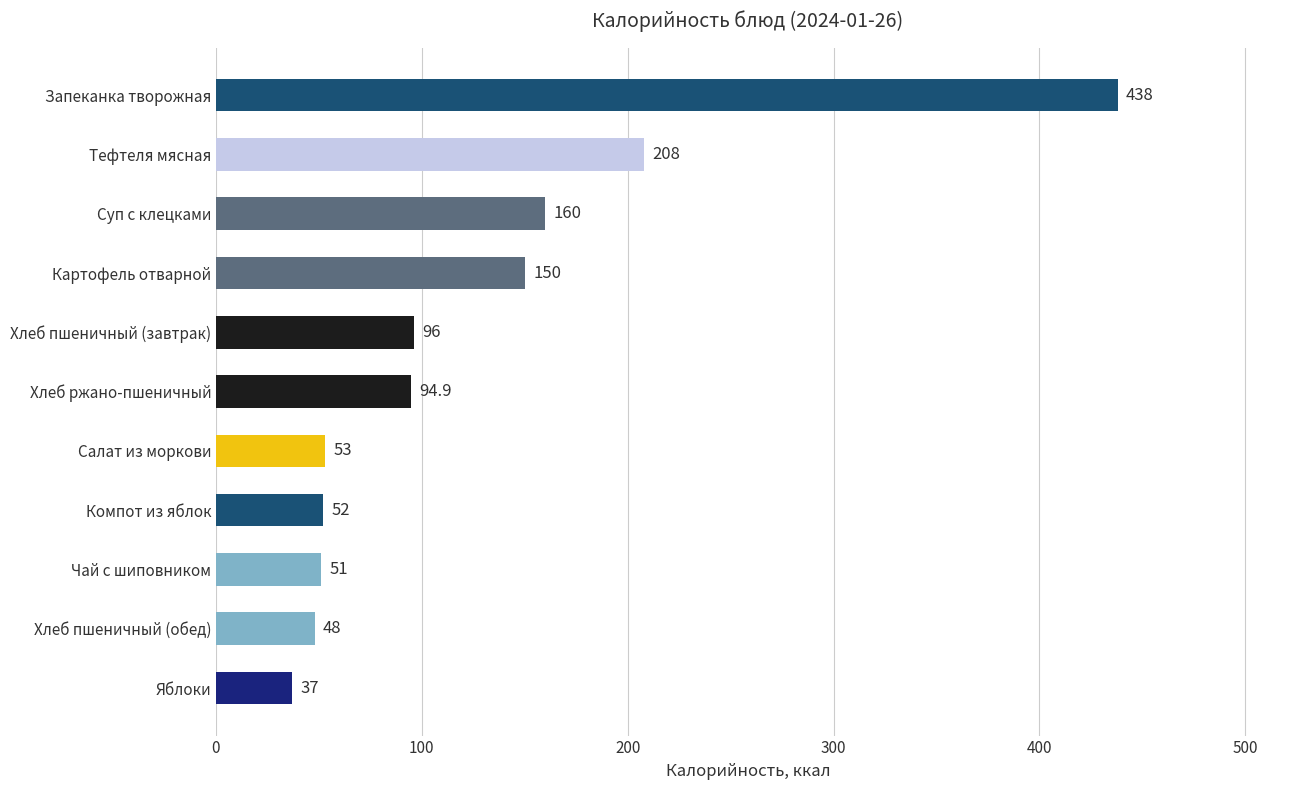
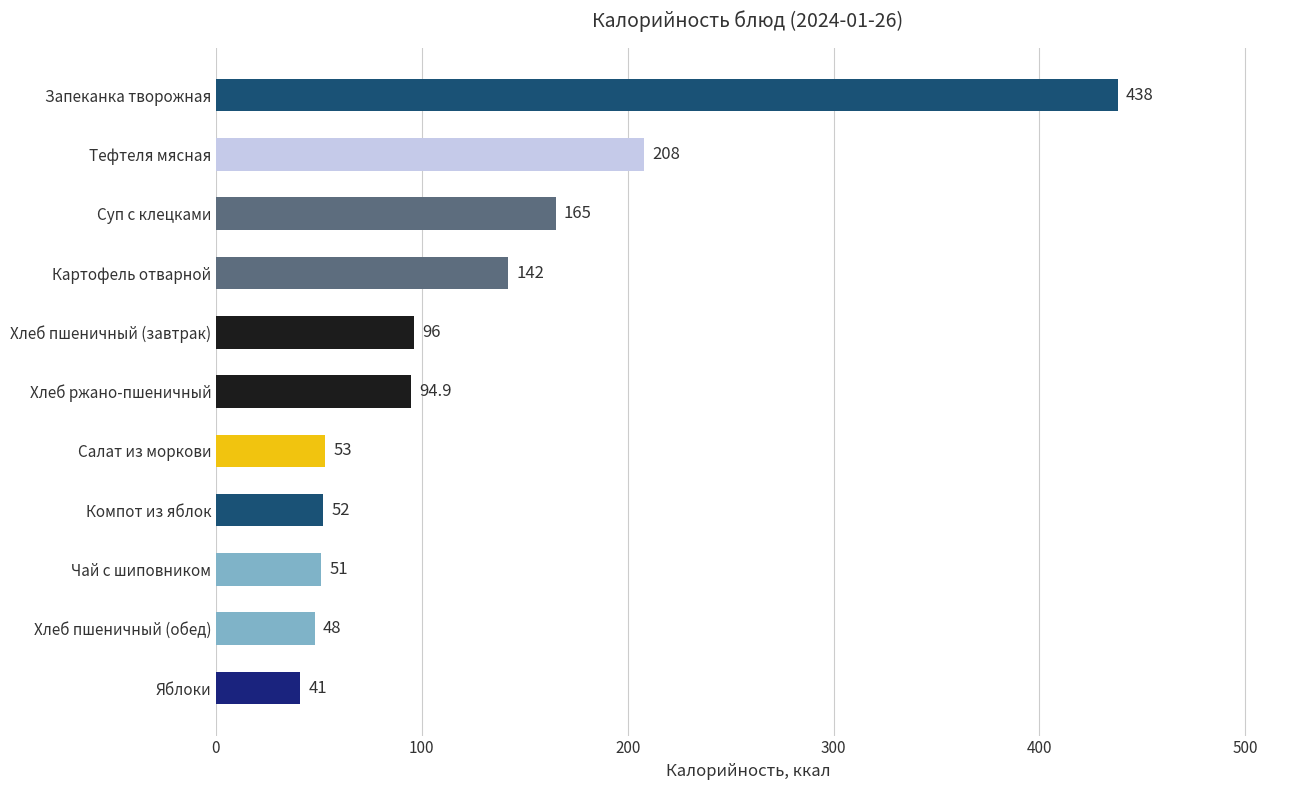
  {
    "Запеканка творожная": 438,
    "Тефтеля мясная": 208,
-   "Суп с клецками": 160,
-   "Картофель отварной": 150,
+   "Суп с клецками": 165,
+   "Картофель отварной": 142,
    "Хлеб пшеничный (завтрак)": 96,
    "Хлеб ржано-пшеничный": 94.9,
    "Салат из моркови": 53,
    "Компот из яблок": 52,
    "Чай с шиповником": 51,
    "Хлеб пшеничный (обед)": 48,
-   "Яблоки": 37
+   "Яблоки": 41
  }
